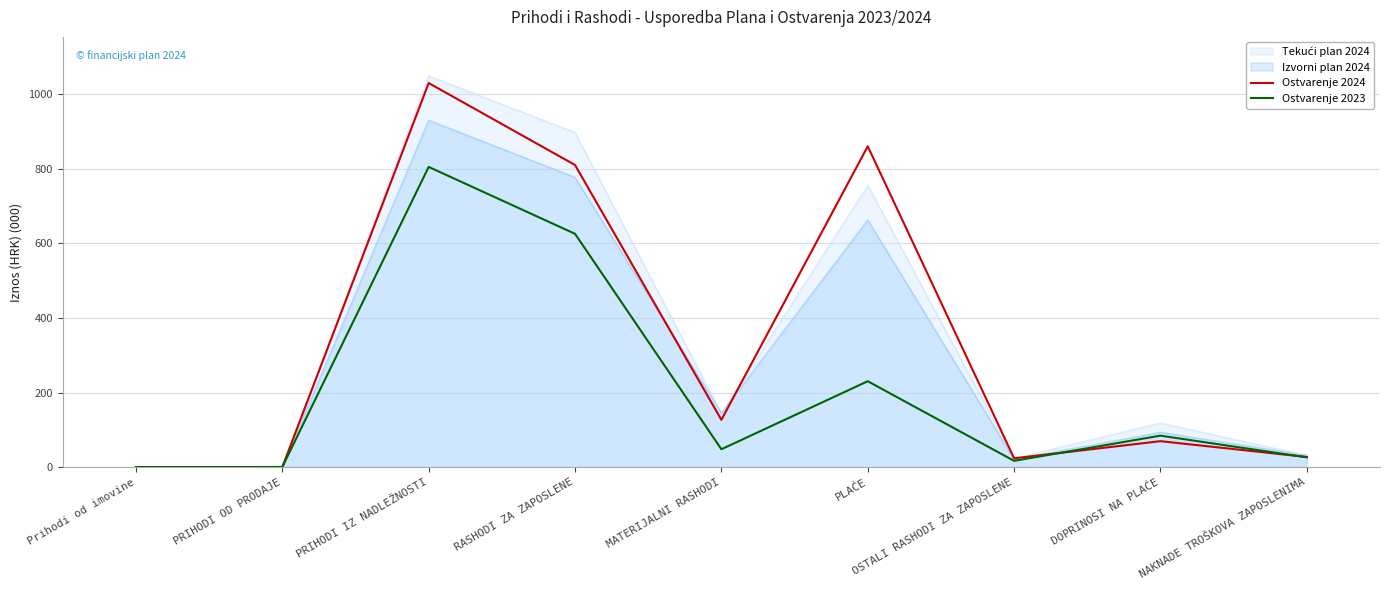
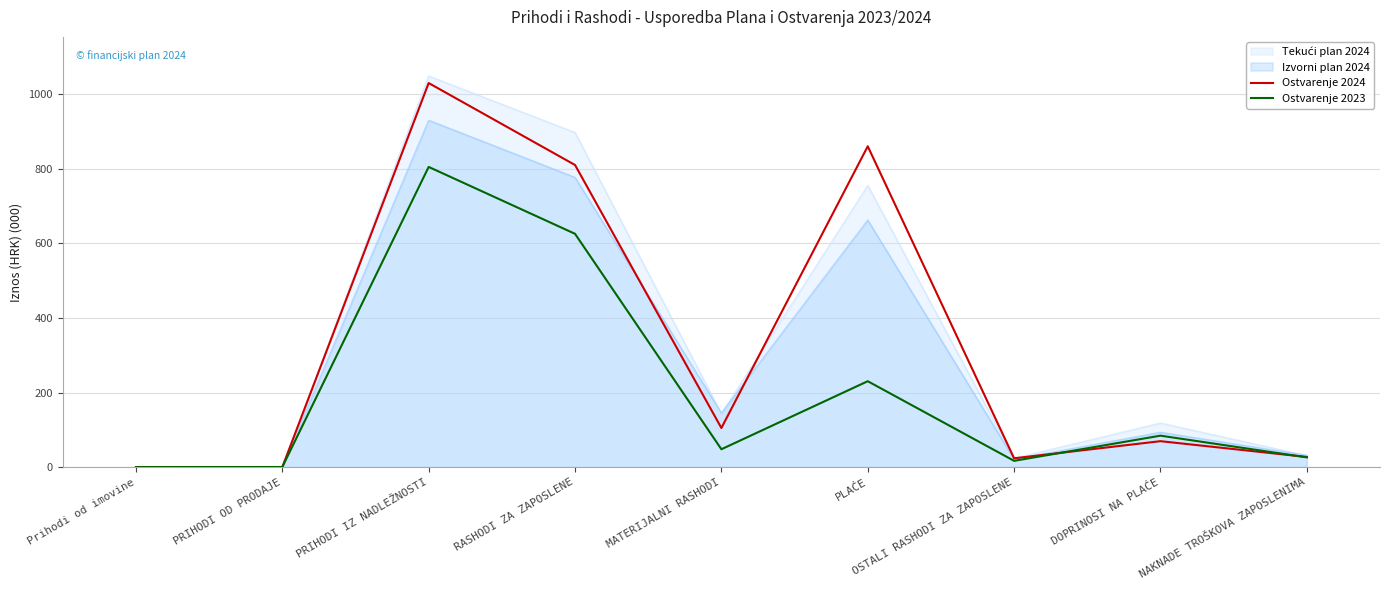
  {
    "Ostvarenje 2024": {
      "PRIHODI IZ NADLEŽNOSTI": 1030,
      "RASHODI ZA ZAPOSLENE": 810,
-     "MATERIJALNI RASHODI": 130,
+     "MATERIJALNI RASHODI": 100,
      "PLAĆE": 860,
      "DOPRINOSI NA PLAĆE": 70
    },
    "Ostvarenje 2023": {
      "PRIHODI IZ NADLEŽNOSTI": 810,
      "RASHODI ZA ZAPOSLENE": 630,
      "MATERIJALNI RASHODI": 50,
      "PLAĆE": 230,
      "DOPRINOSI NA PLAĆE": 80
    }
  }
